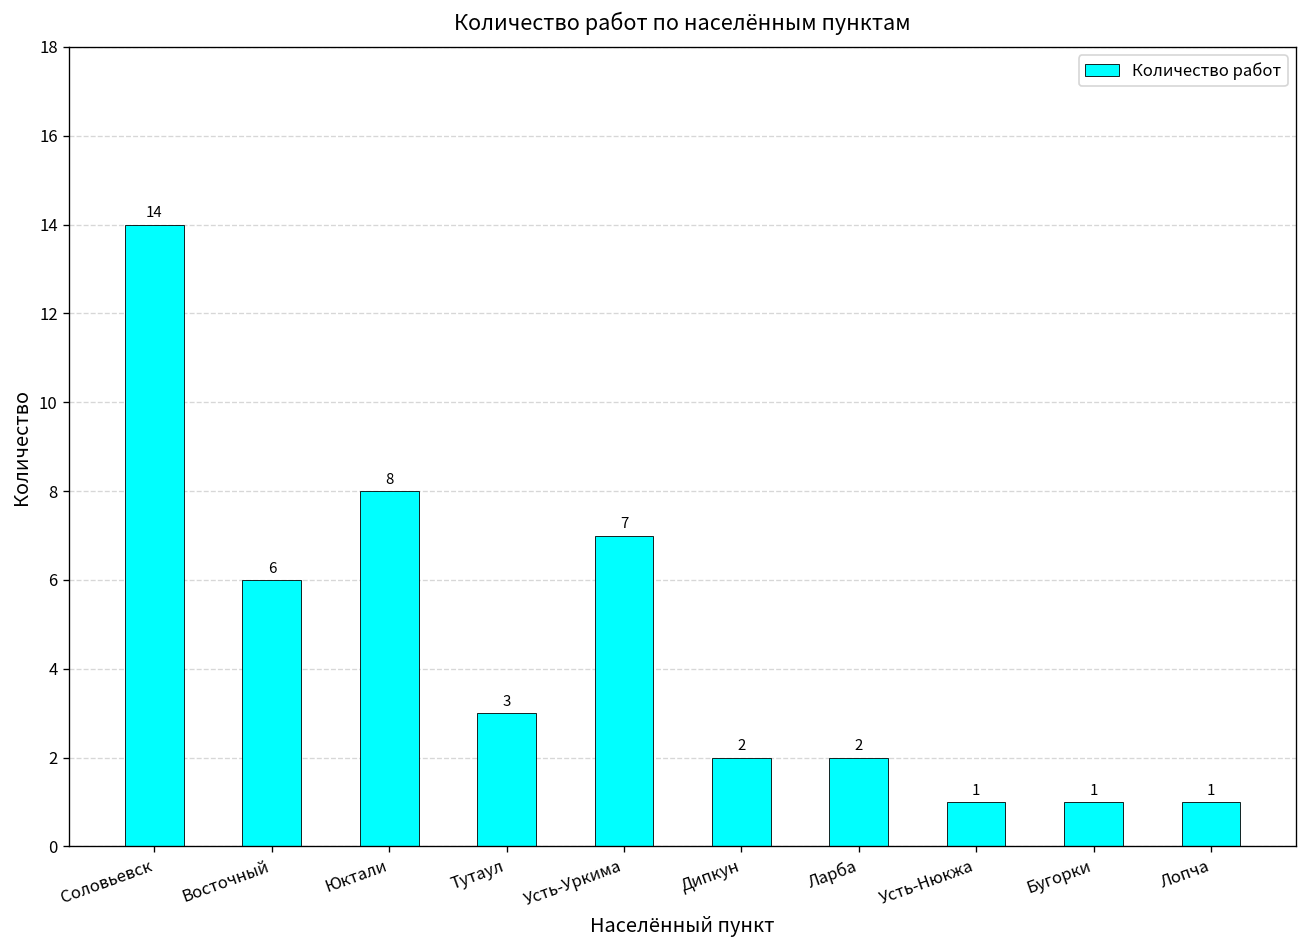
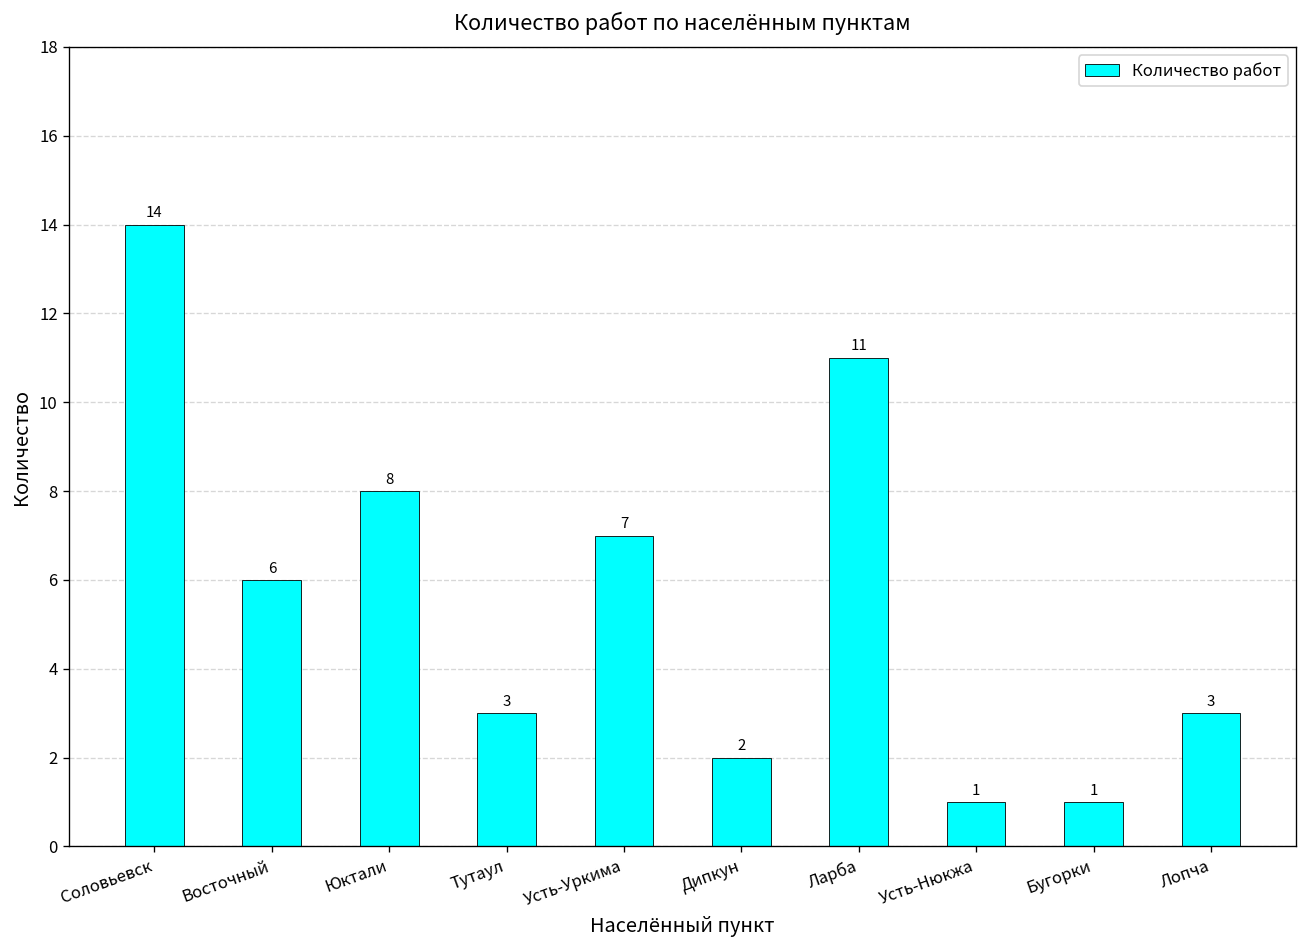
  {
    "Соловьевск": 14,
    "Восточный": 6,
    "Юктали": 8,
    "Тутаул": 3,
    "Усть-Уркима": 7,
    "Дипкун": 2,
-   "Ларба": 2,
+   "Ларба": 11,
    "Усть-Нюкжа": 1,
    "Бугорки": 1,
-   "Лопча": 1
+   "Лопча": 3
  }
